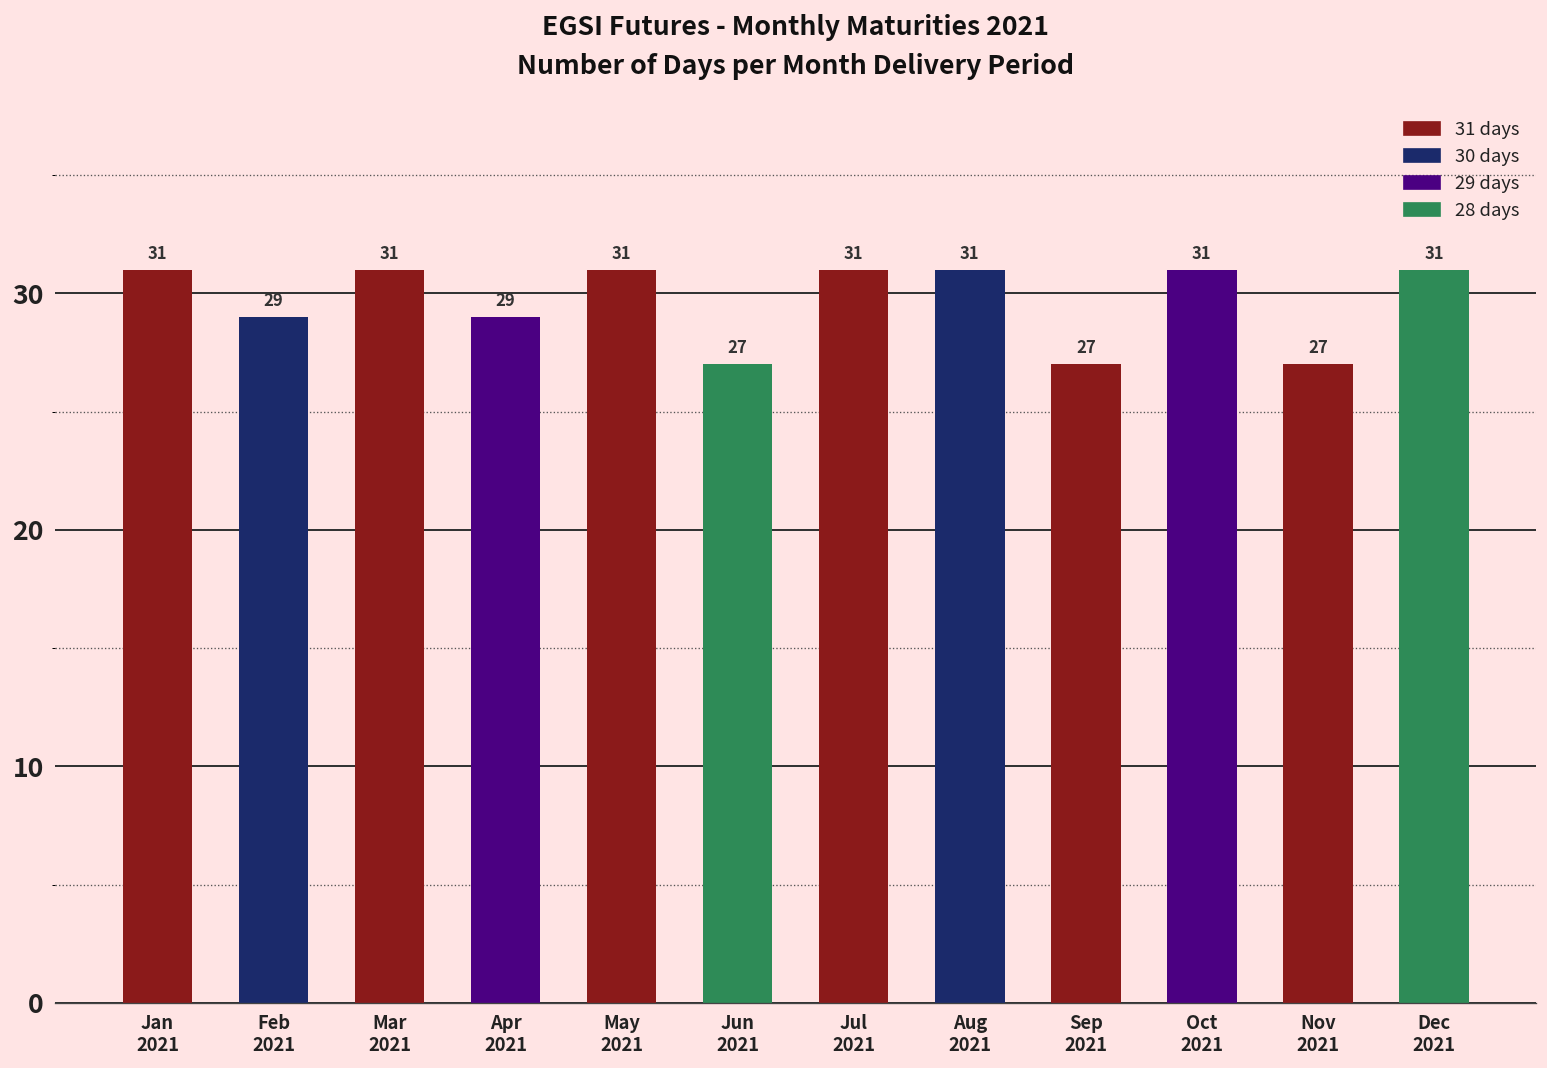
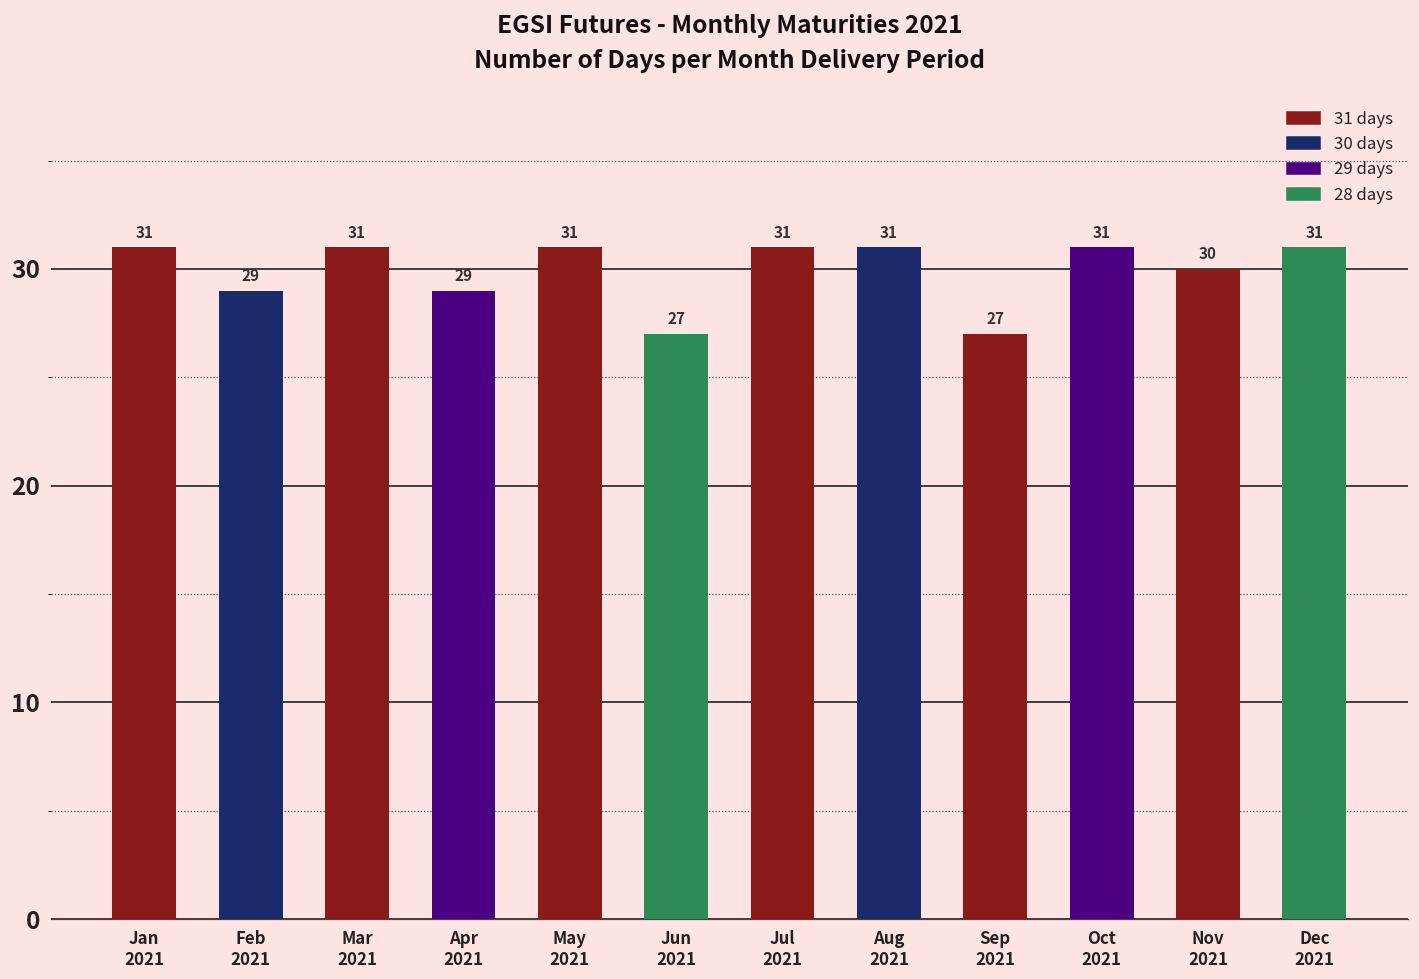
  {
    "Jan 2021": 31,
    "Feb 2021": 29,
    "Mar 2021": 31,
    "Apr 2021": 29,
    "May 2021": 31,
    "Jun 2021": 27,
    "Jul 2021": 31,
    "Aug 2021": 31,
    "Sep 2021": 27,
    "Oct 2021": 31,
-   "Nov 2021": 27,
+   "Nov 2021": 30,
    "Dec 2021": 31
  }
